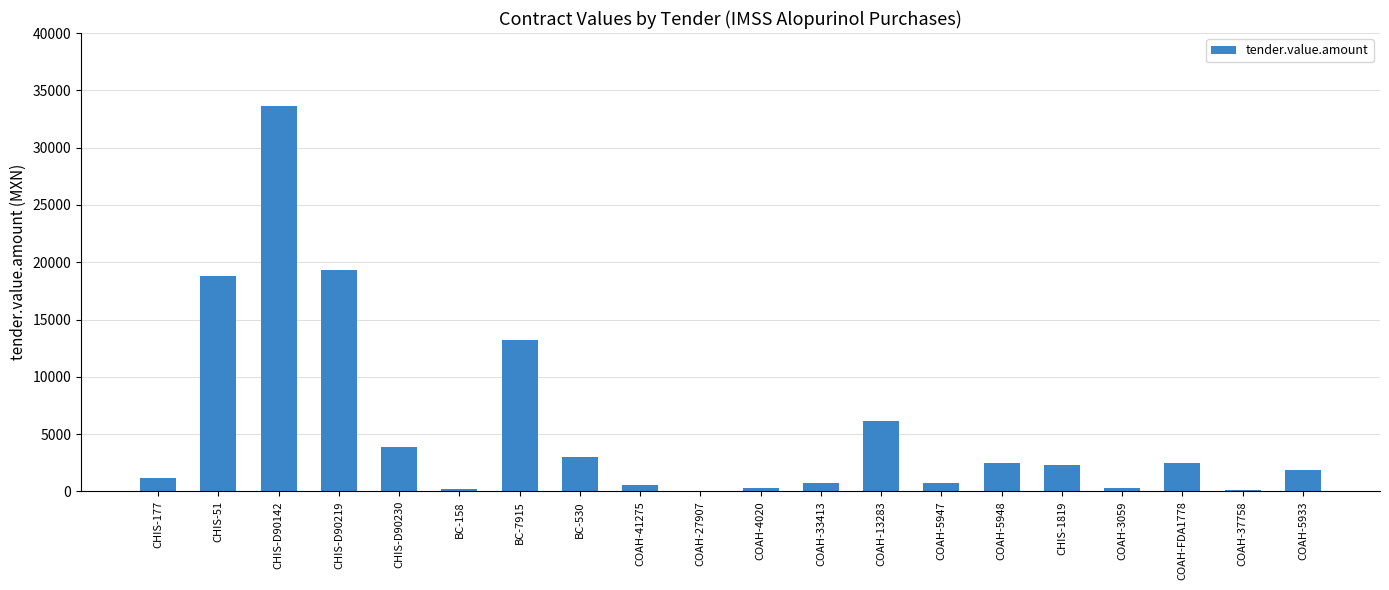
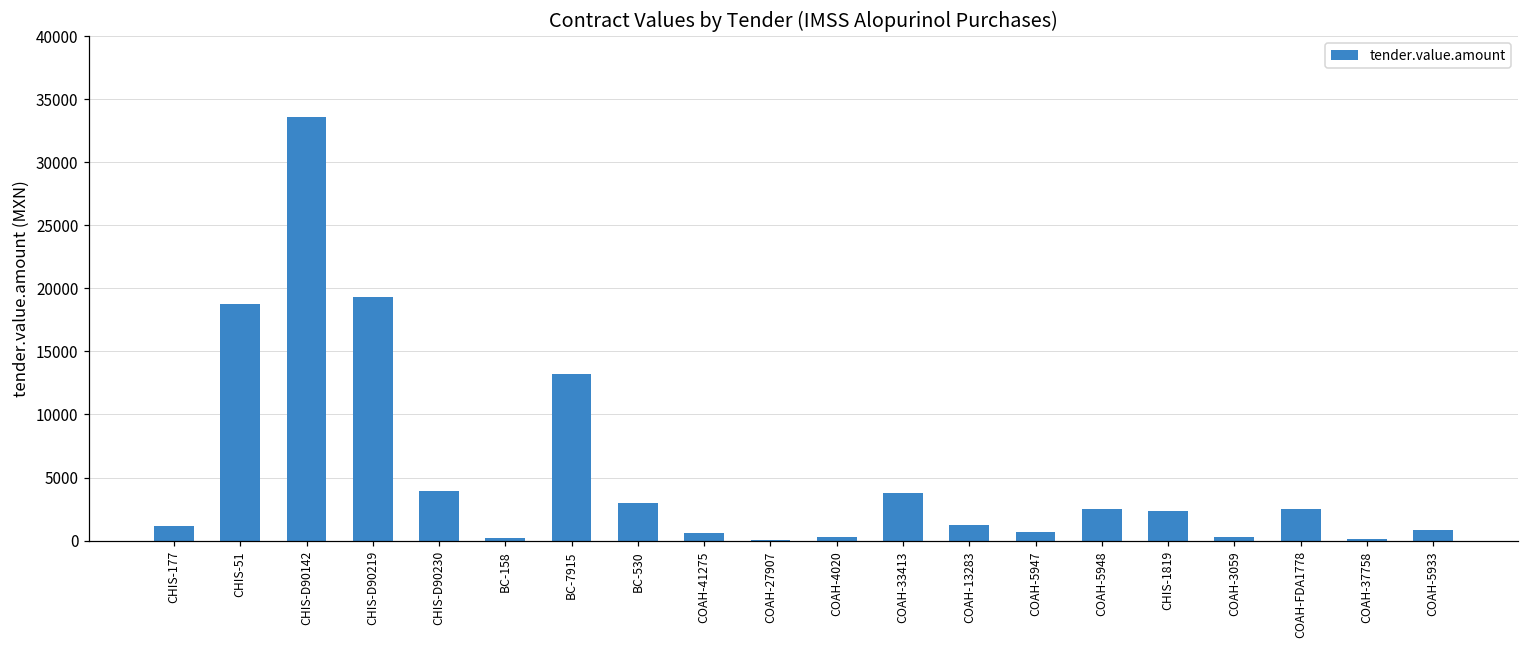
  {
    "CHIS-177": 1100,
    "CHIS-51": 18800,
    "CHIS-D90142": 33600,
    "CHIS-D90219": 19400,
    "CHIS-D90230": 3900,
    "BC-158": 200,
    "BC-7915": 13200,
    "BC-530": 3000,
    "COAH-41275": 600,
    "COAH-4020": 300,
-   "COAH-33413": 700,
-   "COAH-13283": 6100,
+   "COAH-33413": 3800,
+   "COAH-13283": 1300,
    "COAH-5947": 700,
    "COAH-5948": 2500,
    "CHIS-1819": 2300,
    "COAH-3059": 300,
    "COAH-FDA1778": 2500,
-   "COAH-5933": 1900
+   "COAH-5933": 900
  }
